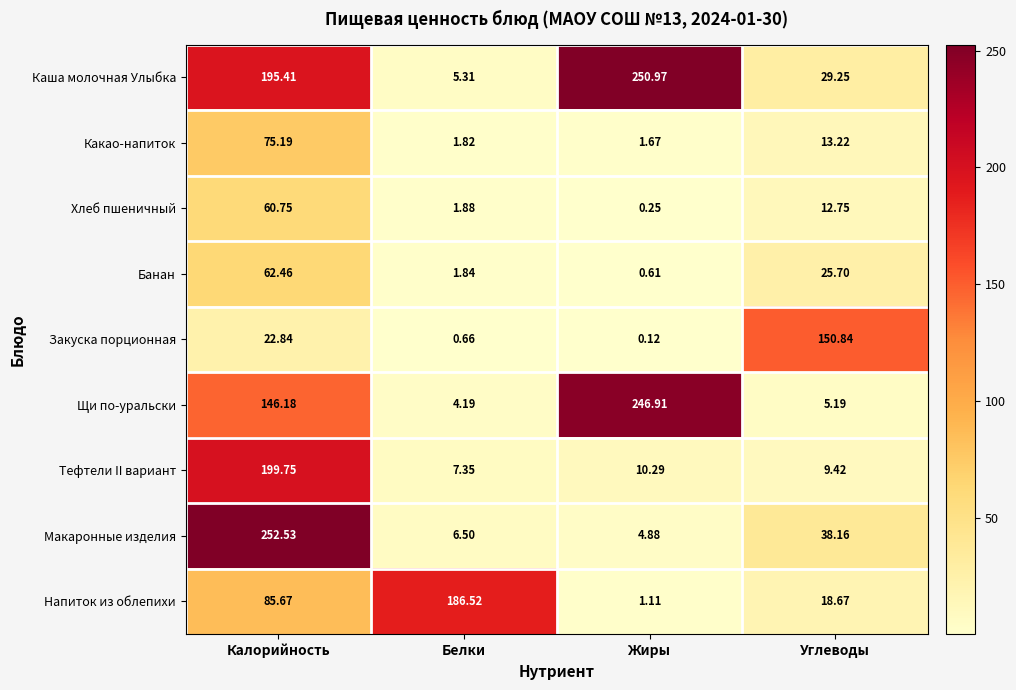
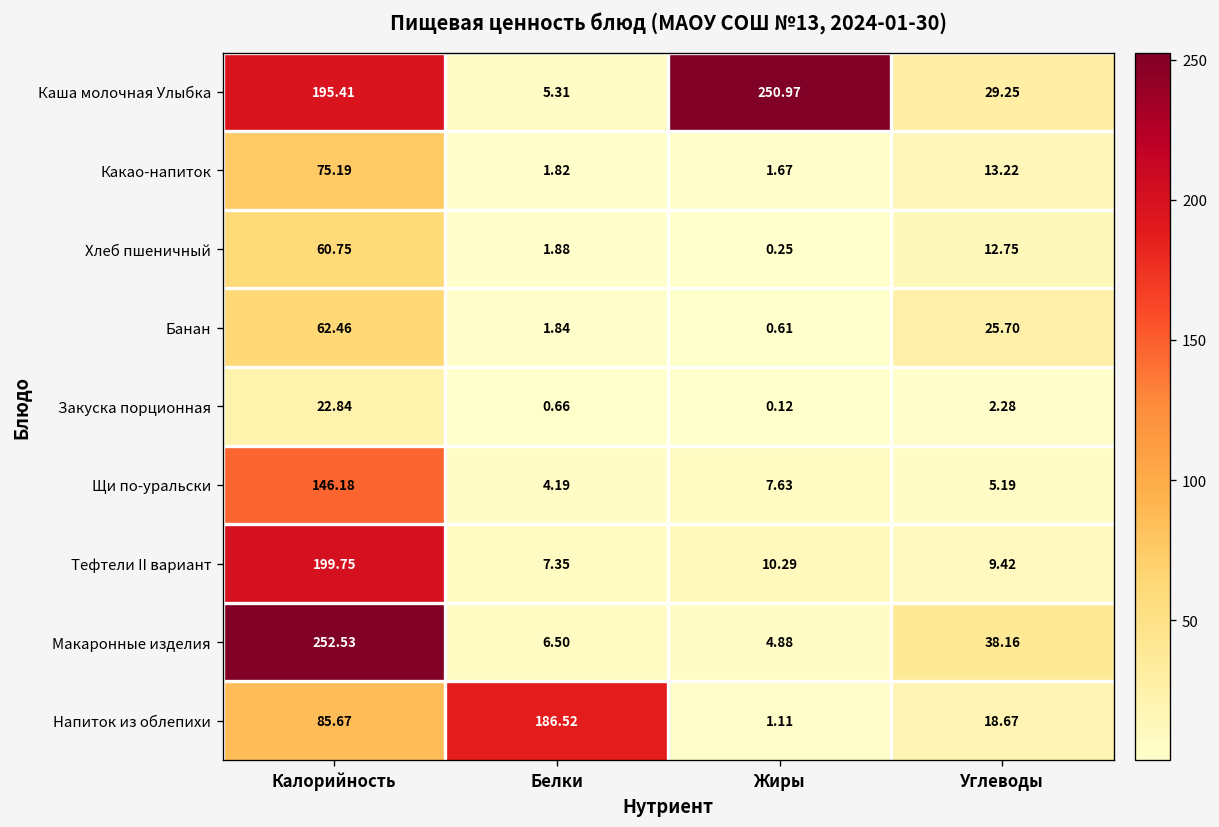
  {
    "Каша молочная Улыбка": {
      "Калорийность": 195.41,
      "Белки": 5.31,
      "Жиры": 250.97,
      "Углеводы": 29.25
    },
    "Какао-напиток": {
      "Калорийность": 75.19,
      "Белки": 1.82,
      "Жиры": 1.67,
      "Углеводы": 13.22
    },
    "Хлеб пшеничный": {
      "Калорийность": 60.75,
      "Белки": 1.88,
      "Жиры": 0.25,
      "Углеводы": 12.75
    },
    "Банан": {
      "Калорийность": 62.46,
      "Белки": 1.84,
      "Жиры": 0.61,
      "Углеводы": 25.70
    },
    "Закуска порционная": {
      "Калорийность": 22.84,
      "Белки": 0.66,
      "Жиры": 0.12,
-     "Углеводы": 150.84
+     "Углеводы": 2.28
    },
    "Щи по-уральски": {
      "Калорийность": 146.18,
      "Белки": 4.19,
-     "Жиры": 246.91,
+     "Жиры": 7.63,
      "Углеводы": 5.19
    },
    "Тефтели II вариант": {
      "Калорийность": 199.75,
      "Белки": 7.35,
      "Жиры": 10.29,
      "Углеводы": 9.42
    },
    "Макаронные изделия": {
      "Калорийность": 252.53,
      "Белки": 6.50,
      "Жиры": 4.88,
      "Углеводы": 38.16
    },
    "Напиток из облепихи": {
      "Калорийность": 85.67,
      "Белки": 186.52,
      "Жиры": 1.11,
      "Углеводы": 18.67
    }
  }
